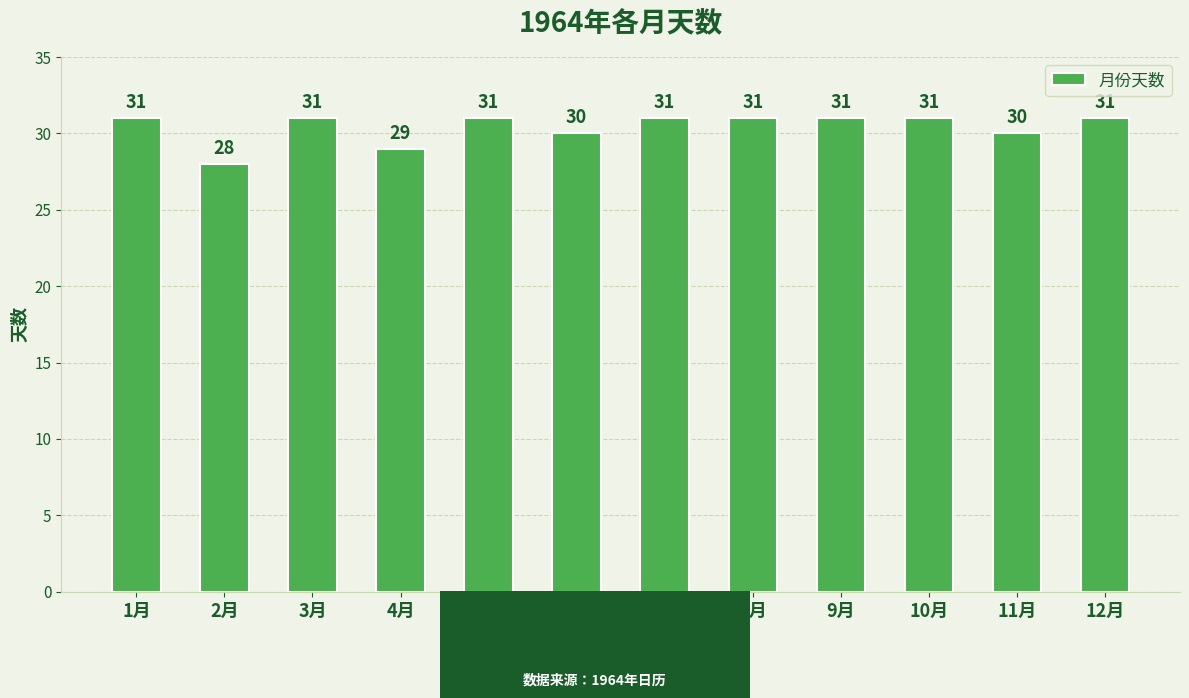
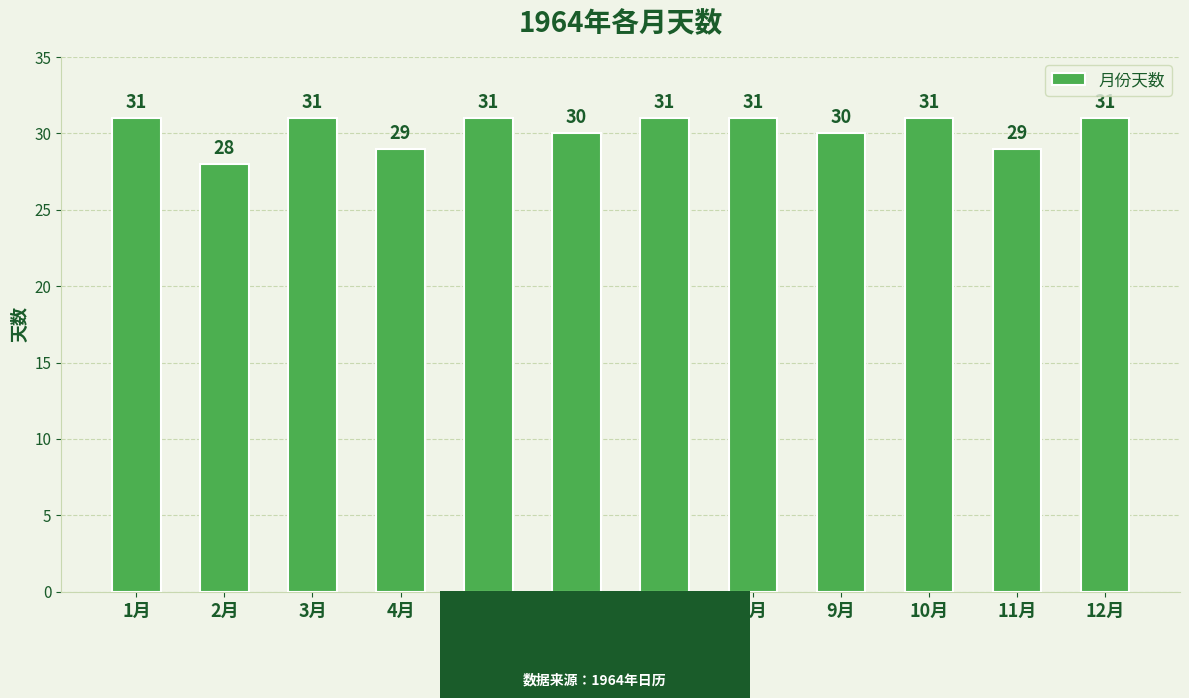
  {
    "1月": 31,
    "2月": 28,
    "3月": 31,
    "4月": 29,
-   "9月": 31,
+   "9月": 30,
    "10月": 31,
-   "11月": 30
+   "11月": 29
  }
